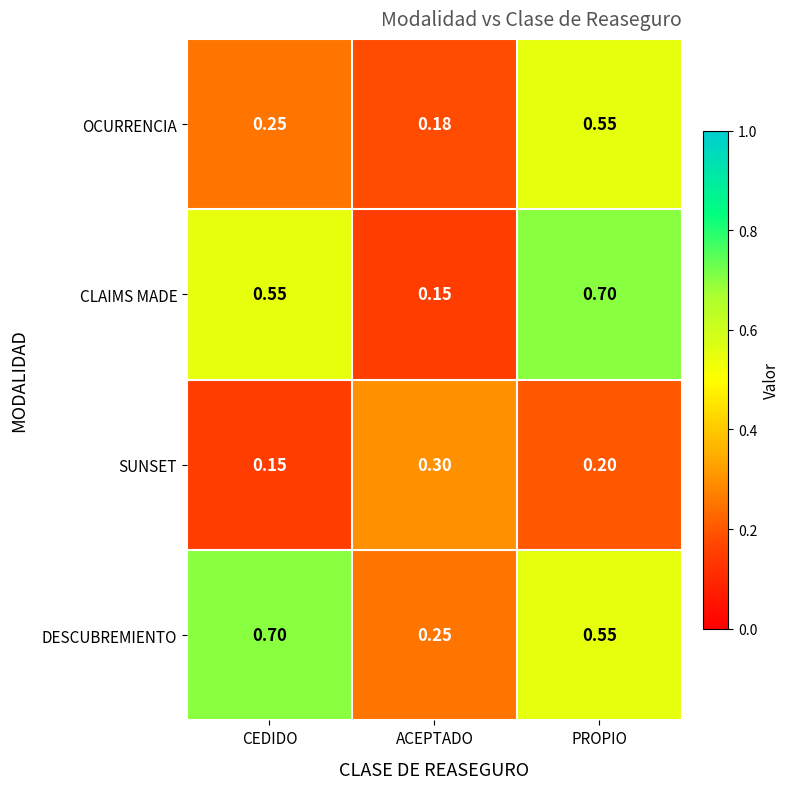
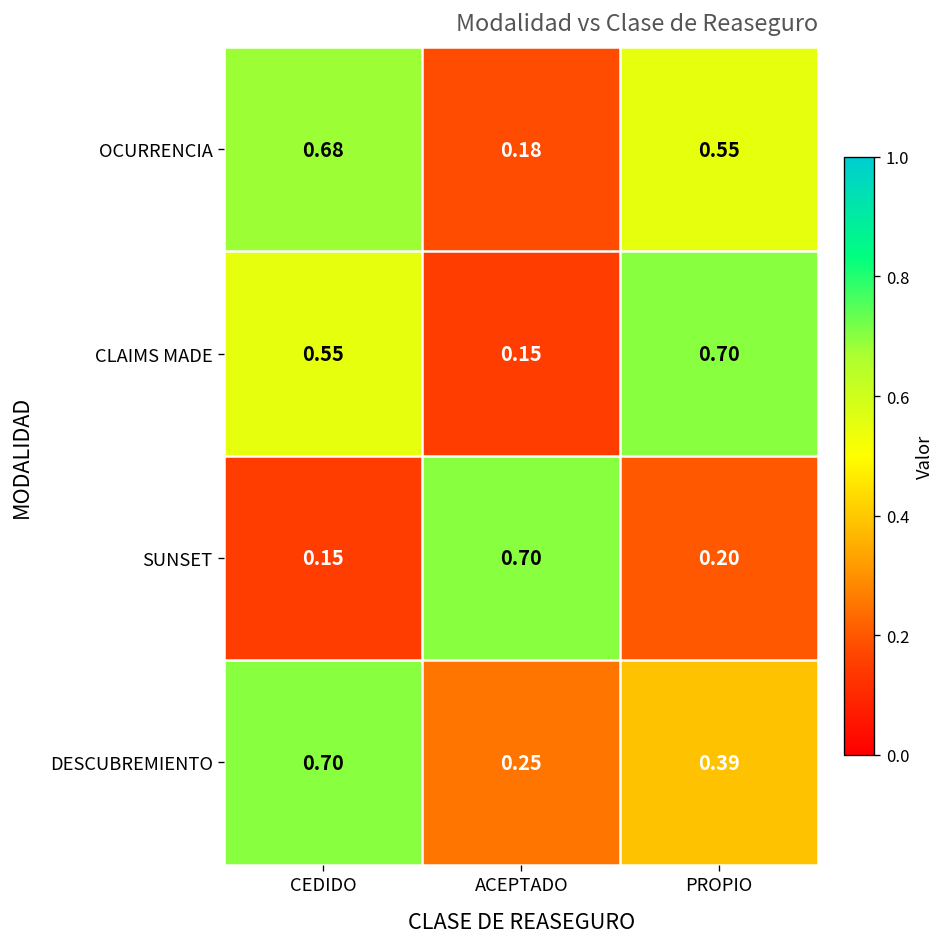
  {
    "OCURRENCIA": {
-     "CEDIDO": 0.25,
+     "CEDIDO": 0.68,
      "ACEPTADO": 0.18,
      "PROPIO": 0.55
    },
    "CLAIMS MADE": {
      "CEDIDO": 0.55,
      "ACEPTADO": 0.15,
      "PROPIO": 0.70
    },
    "SUNSET": {
      "CEDIDO": 0.15,
-     "ACEPTADO": 0.30,
+     "ACEPTADO": 0.70,
      "PROPIO": 0.20
    },
    "DESCUBREMIENTO": {
      "CEDIDO": 0.70,
      "ACEPTADO": 0.25,
-     "PROPIO": 0.55
+     "PROPIO": 0.39
    }
  }
